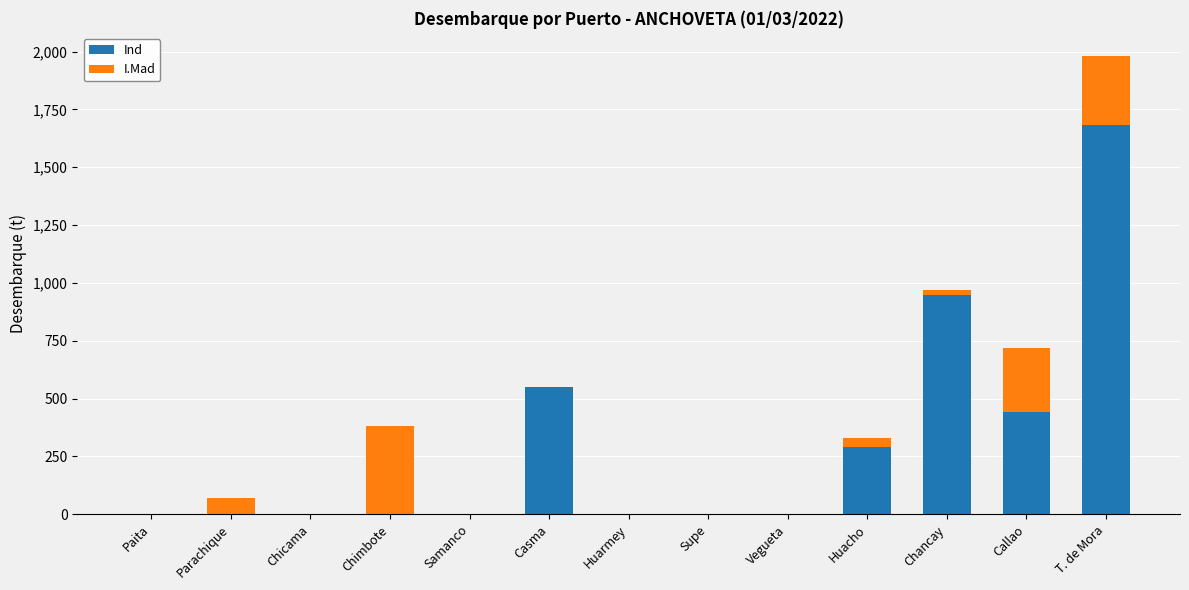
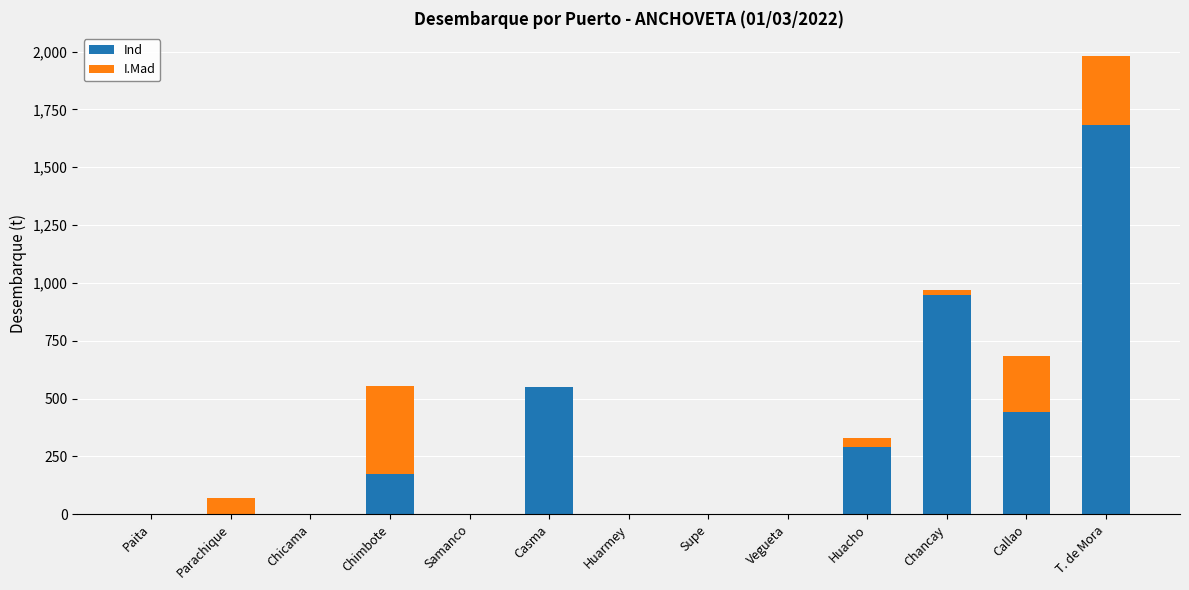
  {
    "Ind": {
      "Paita": "0",
      "Parachique": "0",
      "Chicama": "0",
-     "Chimbote": "0",
+     "Chimbote": "170",
      "Samanco": "0",
      "Casma": "550",
      "Huarmey": "0",
      "Supe": "0",
      "Vegueta": "0",
      "Huacho": "290",
      "Chancay": "950",
      "Callao": "440",
      "T. de Mora": "1,680"
    },
    "I.Mad": {
      "Paita": "0",
      "Parachique": "70",
      "Chicama": "0",
      "Chimbote": "380",
      "Samanco": "0",
      "Casma": "0",
      "Huarmey": "0",
      "Supe": "0",
      "Vegueta": "0",
      "Huacho": "40",
      "Chancay": "20",
-     "Callao": "280",
+     "Callao": "240",
      "T. de Mora": "300"
    }
  }
